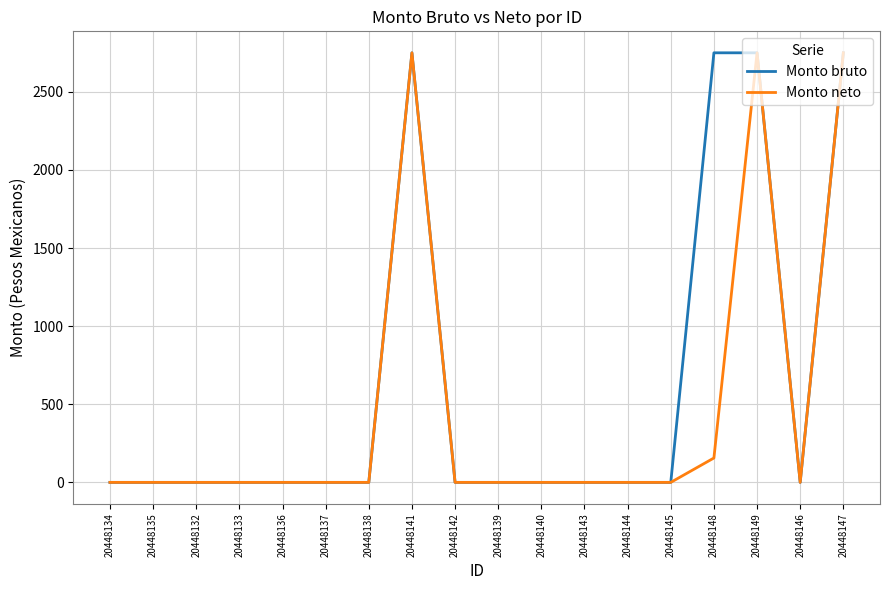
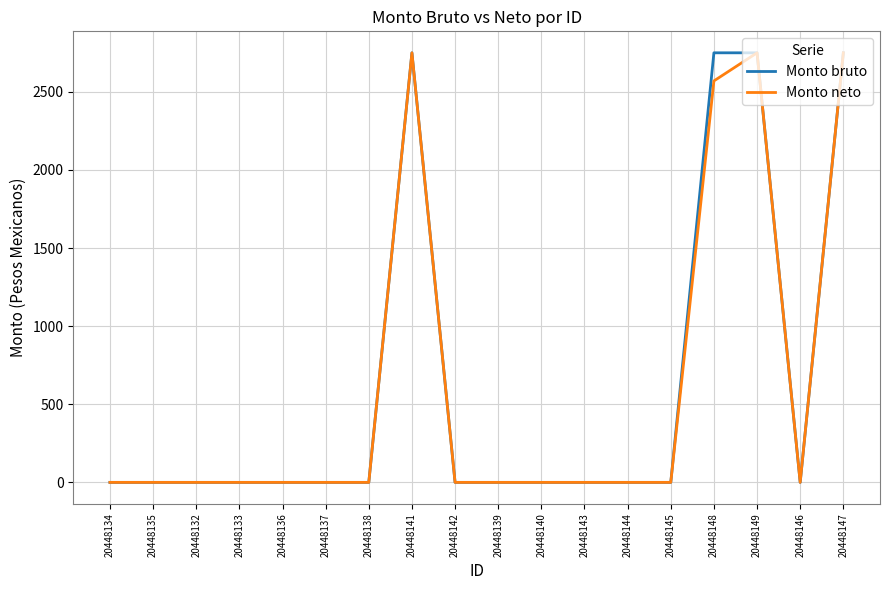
  {
    "Monto bruto": {
      "20448148": 2750
    },
    "Monto neto": {
-     "20448148": 160
+     "20448148": 2570
    }
  }
